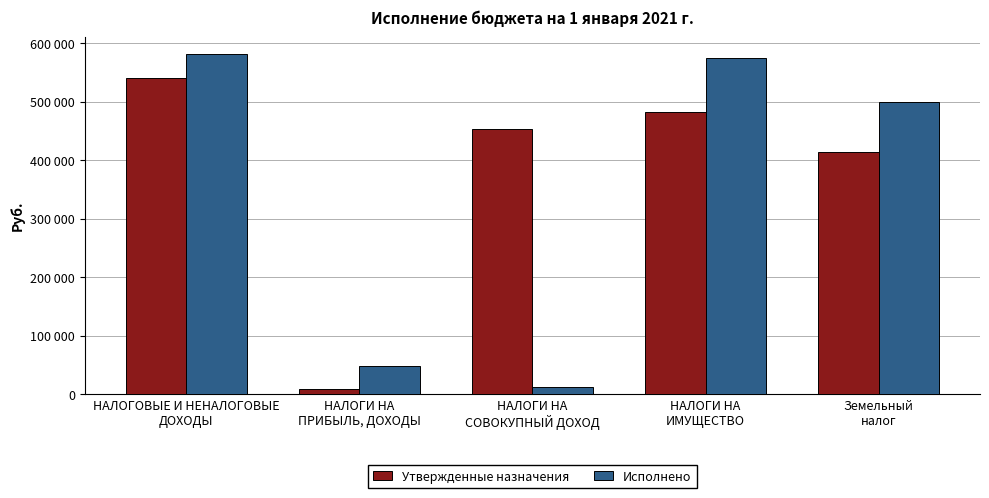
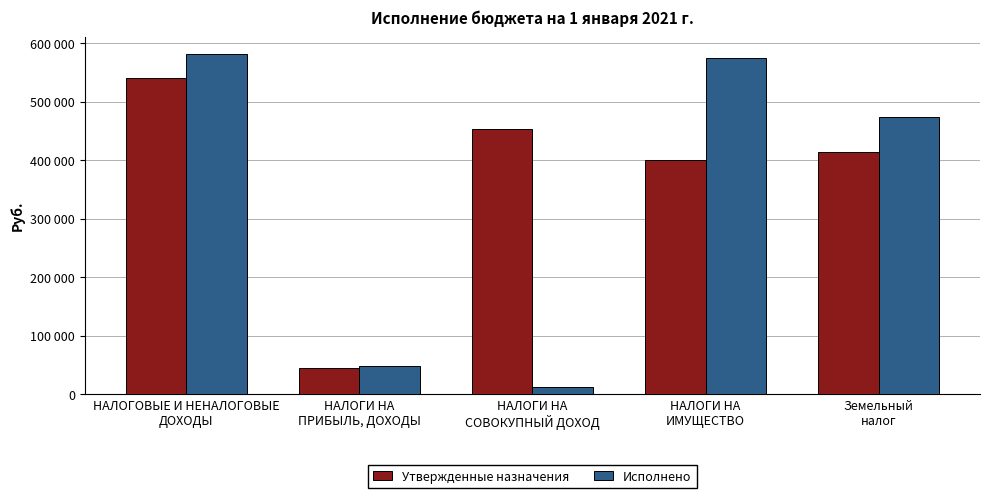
  {
    "Утвержденные назначения": {
      "НАЛОГОВЫЕ И НЕНАЛОГОВЫЕ ДОХОДЫ": 540000,
-     "НАЛОГИ НА ПРИБЫЛЬ, ДОХОДЫ": 10000,
+     "НАЛОГИ НА ПРИБЫЛЬ, ДОХОДЫ": 40000,
      "НАЛОГИ НА СОВОКУПНЫЙ ДОХОД": 450000,
-     "НАЛОГИ НА ИМУЩЕСТВО": 480000,
+     "НАЛОГИ НА ИМУЩЕСТВО": 400000,
      "Земельный налог": 410000
    },
    "Исполнено": {
      "НАЛОГОВЫЕ И НЕНАЛОГОВЫЕ ДОХОДЫ": 580000,
      "НАЛОГИ НА ПРИБЫЛЬ, ДОХОДЫ": 50000,
      "НАЛОГИ НА СОВОКУПНЫЙ ДОХОД": 10000,
      "НАЛОГИ НА ИМУЩЕСТВО": 570000,
-     "Земельный налог": 500000
+     "Земельный налог": 470000
    }
  }
